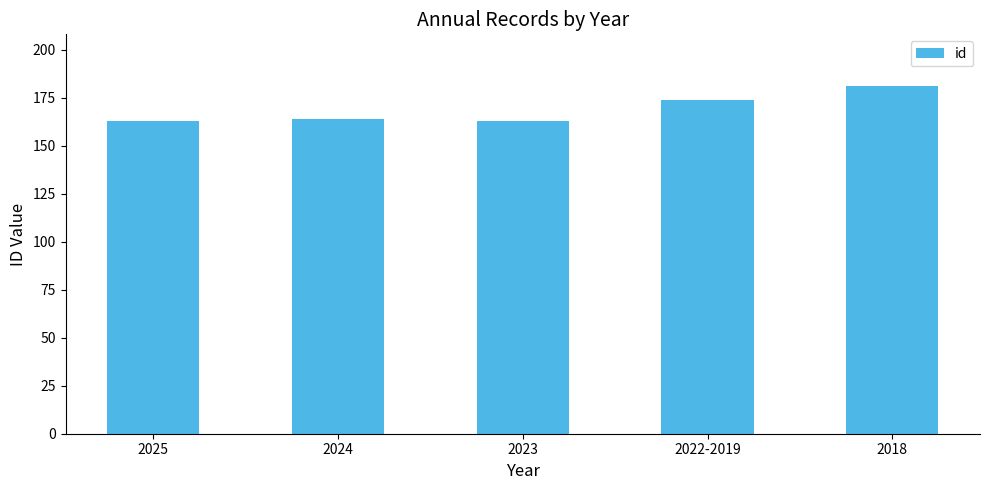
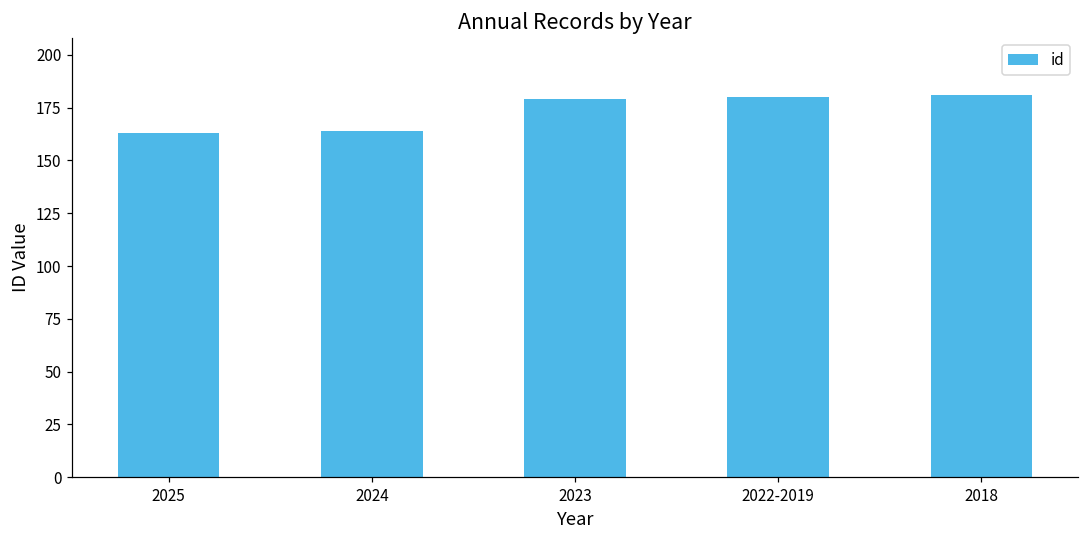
  {
    "2025": 163,
    "2024": 164,
-   "2023": 163,
-   "2022-2019": 174,
+   "2023": 179,
+   "2022-2019": 180,
    "2018": 181
  }
